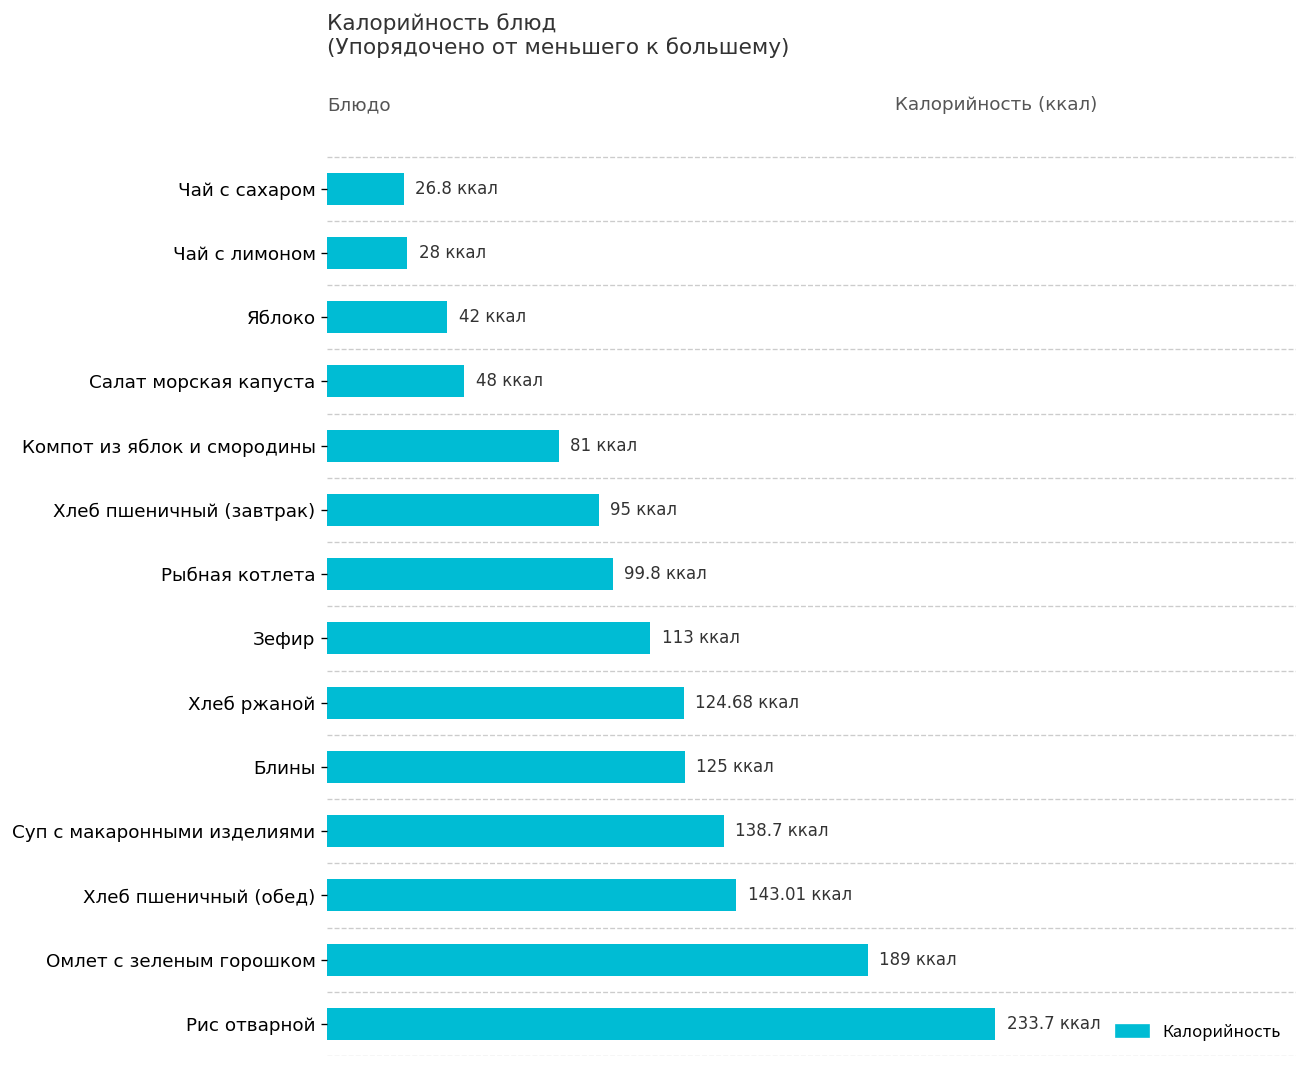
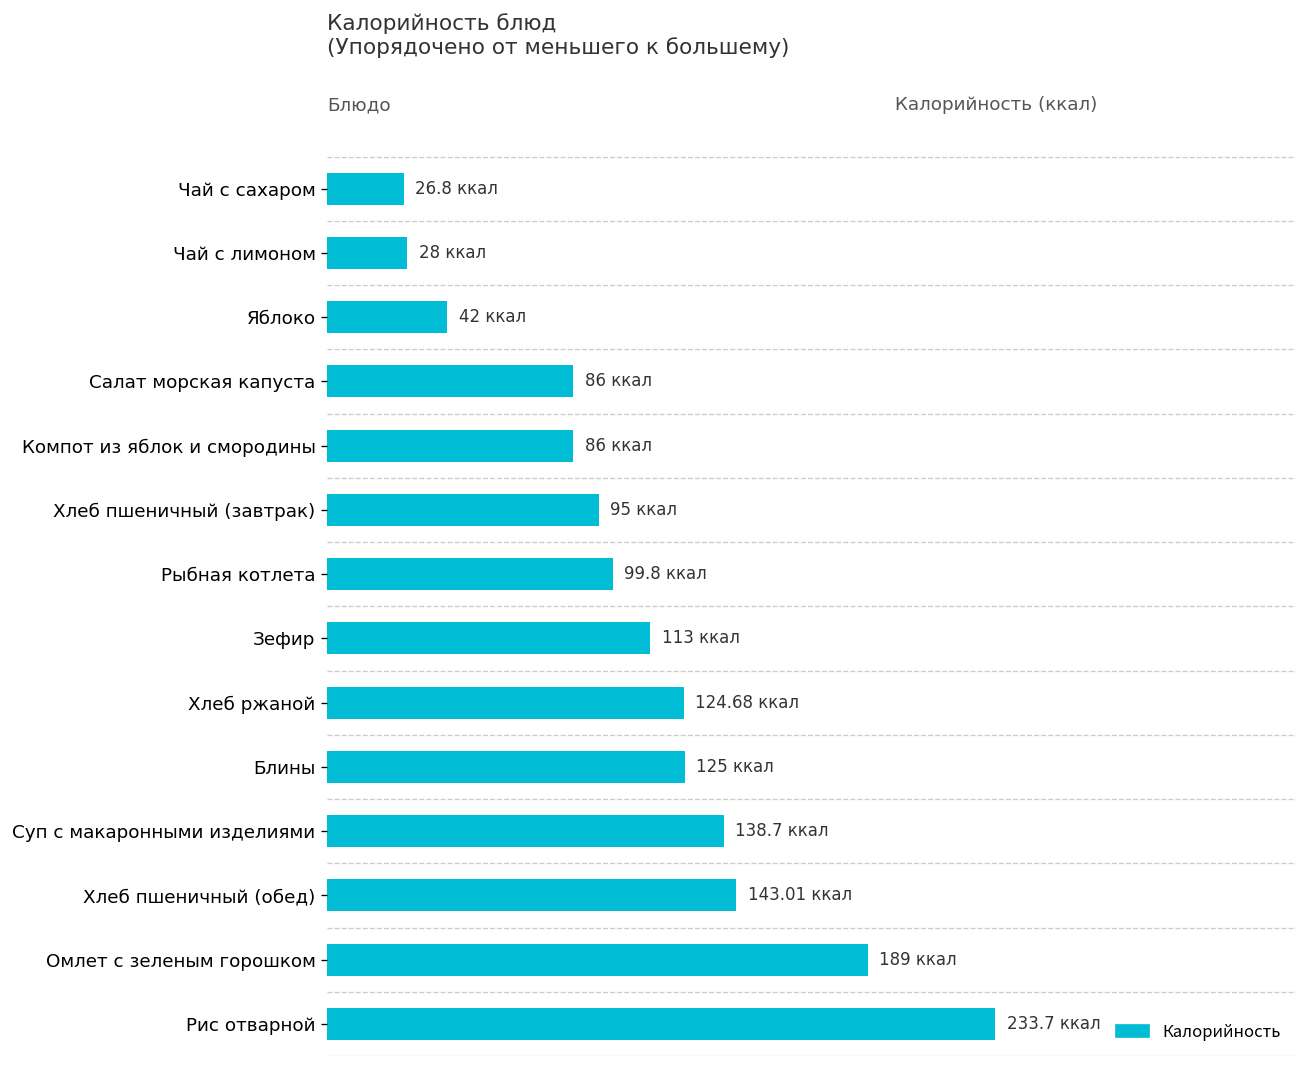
  {
    "Чай с сахаром": 26.8,
    "Чай с лимоном": 28,
    "Яблоко": 42,
-   "Салат морская капуста": 48,
-   "Компот из яблок и смородины": 81,
+   "Салат морская капуста": 86,
+   "Компот из яблок и смородины": 86,
    "Хлеб пшеничный (завтрак)": 95,
    "Рыбная котлета": 99.8,
    "Зефир": 113,
    "Хлеб ржаной": 124.68,
    "Блины": 125,
    "Суп с макаронными изделиями": 138.7,
    "Хлеб пшеничный (обед)": 143.01,
    "Омлет с зеленым горошком": 189,
    "Рис отварной": 233.7
  }
